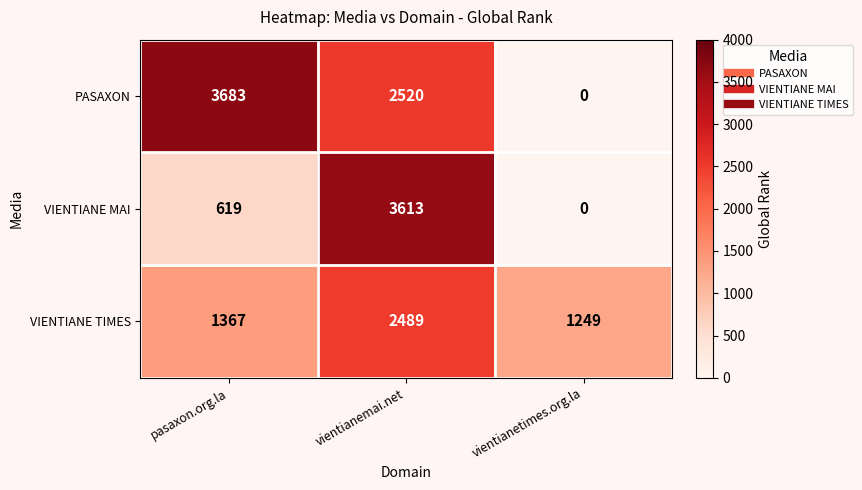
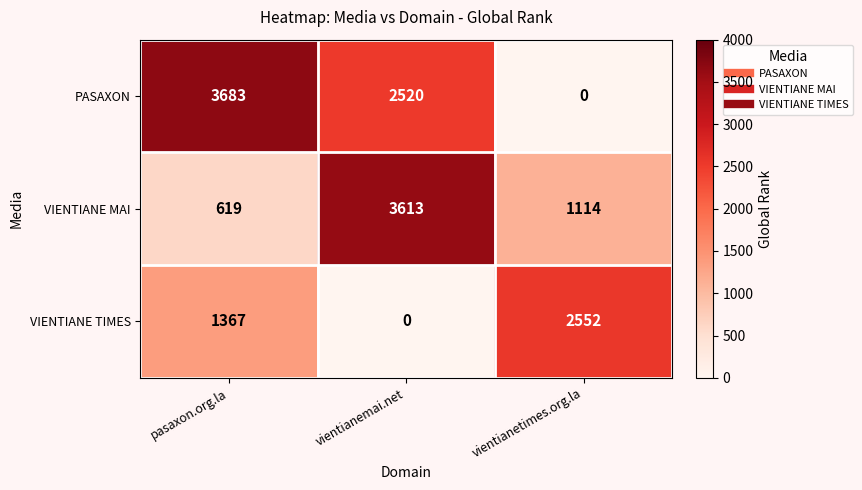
  {
    "PASAXON": {
      "pasaxon.org.la": 3683,
      "vientianemai.net": 2520,
      "vientianetimes.org.la": 0
    },
    "VIENTIANE MAI": {
      "pasaxon.org.la": 619,
      "vientianemai.net": 3613,
-     "vientianetimes.org.la": 0
+     "vientianetimes.org.la": 1114
    },
    "VIENTIANE TIMES": {
      "pasaxon.org.la": 1367,
-     "vientianemai.net": 2489,
-     "vientianetimes.org.la": 1249
+     "vientianemai.net": 0,
+     "vientianetimes.org.la": 2552
    }
  }
